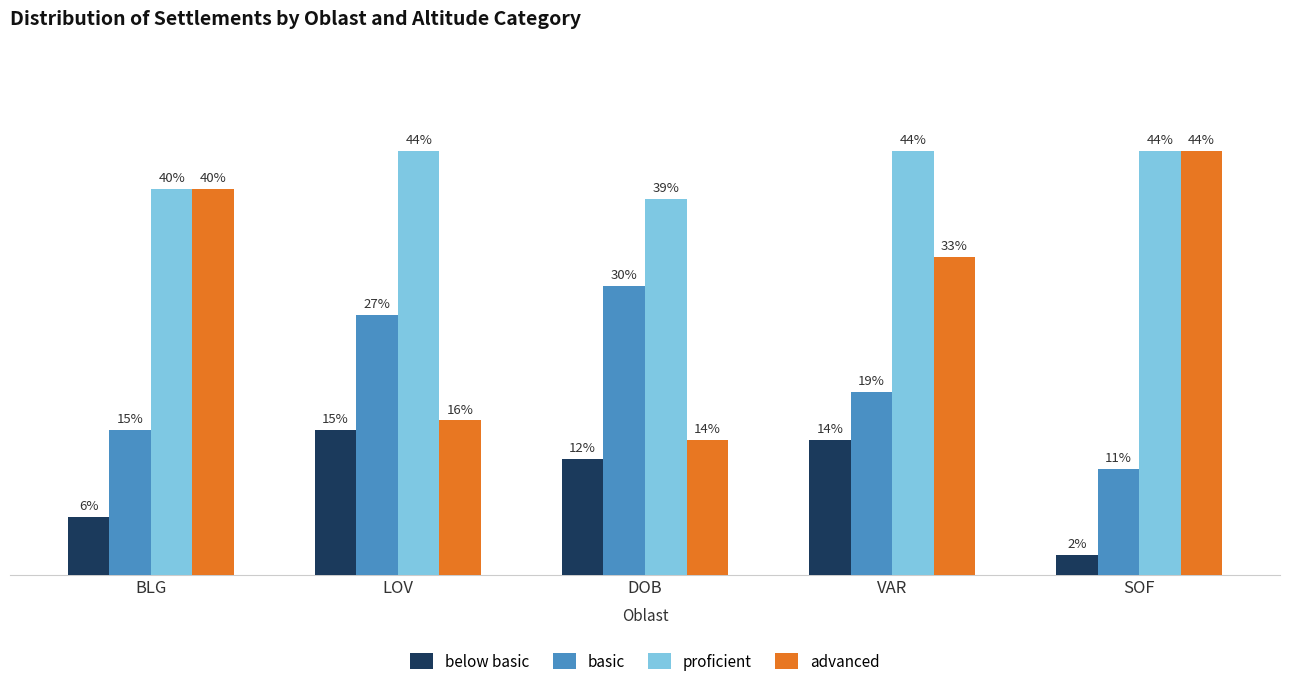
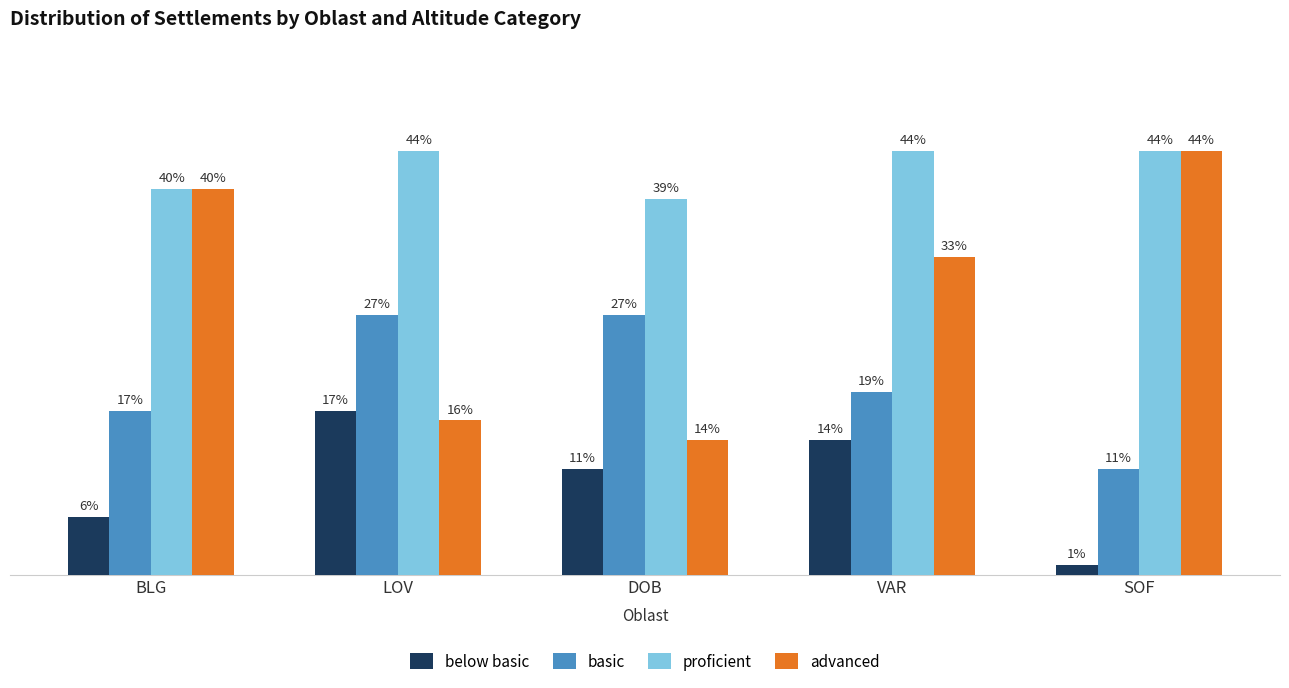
  {
    "below basic": {
      "BLG": "6%",
-     "LOV": "15%",
-     "DOB": "12%",
+     "LOV": "17%",
+     "DOB": "11%",
      "VAR": "14%",
-     "SOF": "2%"
+     "SOF": "1%"
    },
    "basic": {
-     "BLG": "15%",
+     "BLG": "17%",
      "LOV": "27%",
-     "DOB": "30%",
+     "DOB": "27%",
      "VAR": "19%",
      "SOF": "11%"
    },
    "proficient": {
      "BLG": "40%",
      "LOV": "44%",
      "DOB": "39%",
      "VAR": "44%",
      "SOF": "44%"
    },
    "advanced": {
      "BLG": "40%",
      "LOV": "16%",
      "DOB": "14%",
      "VAR": "33%",
      "SOF": "44%"
    }
  }
